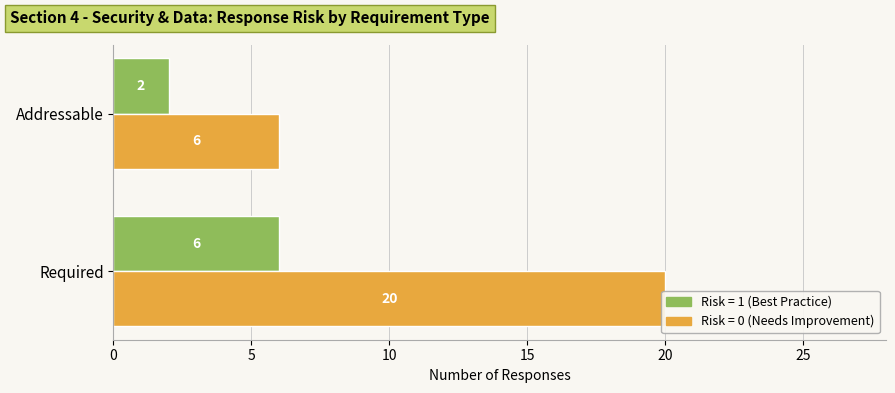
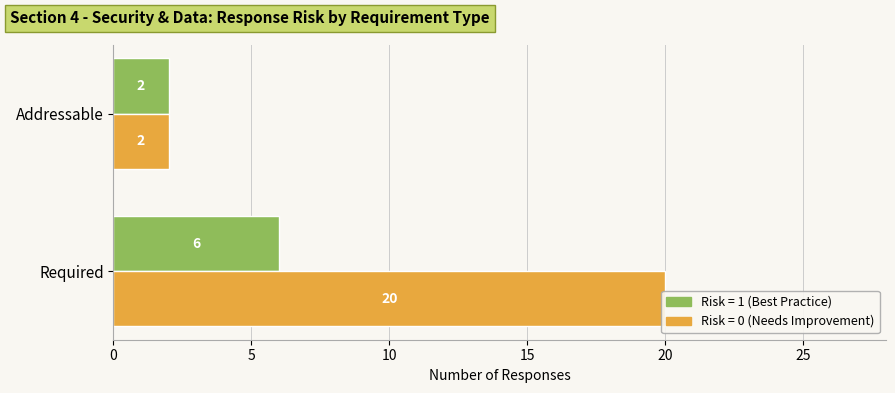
  {
    "Risk = 1 (Best Practice)": {
      "Addressable": 2,
      "Required": 6
    },
    "Risk = 0 (Needs Improvement)": {
-     "Addressable": 6
+     "Addressable": 2
    }
  }
